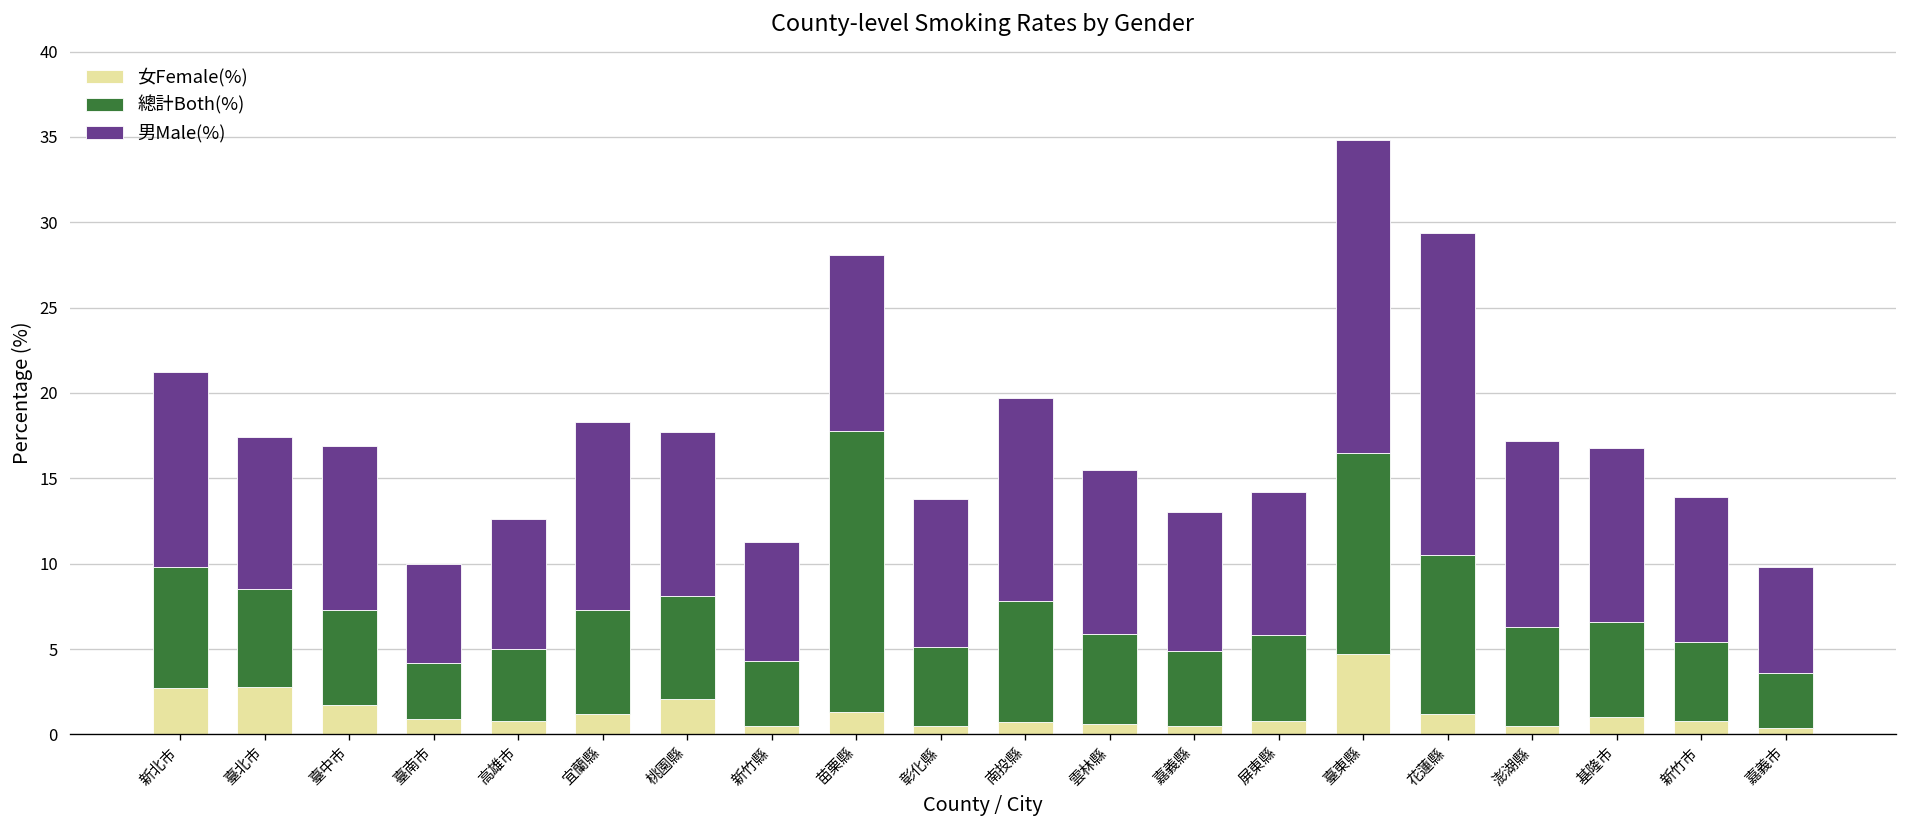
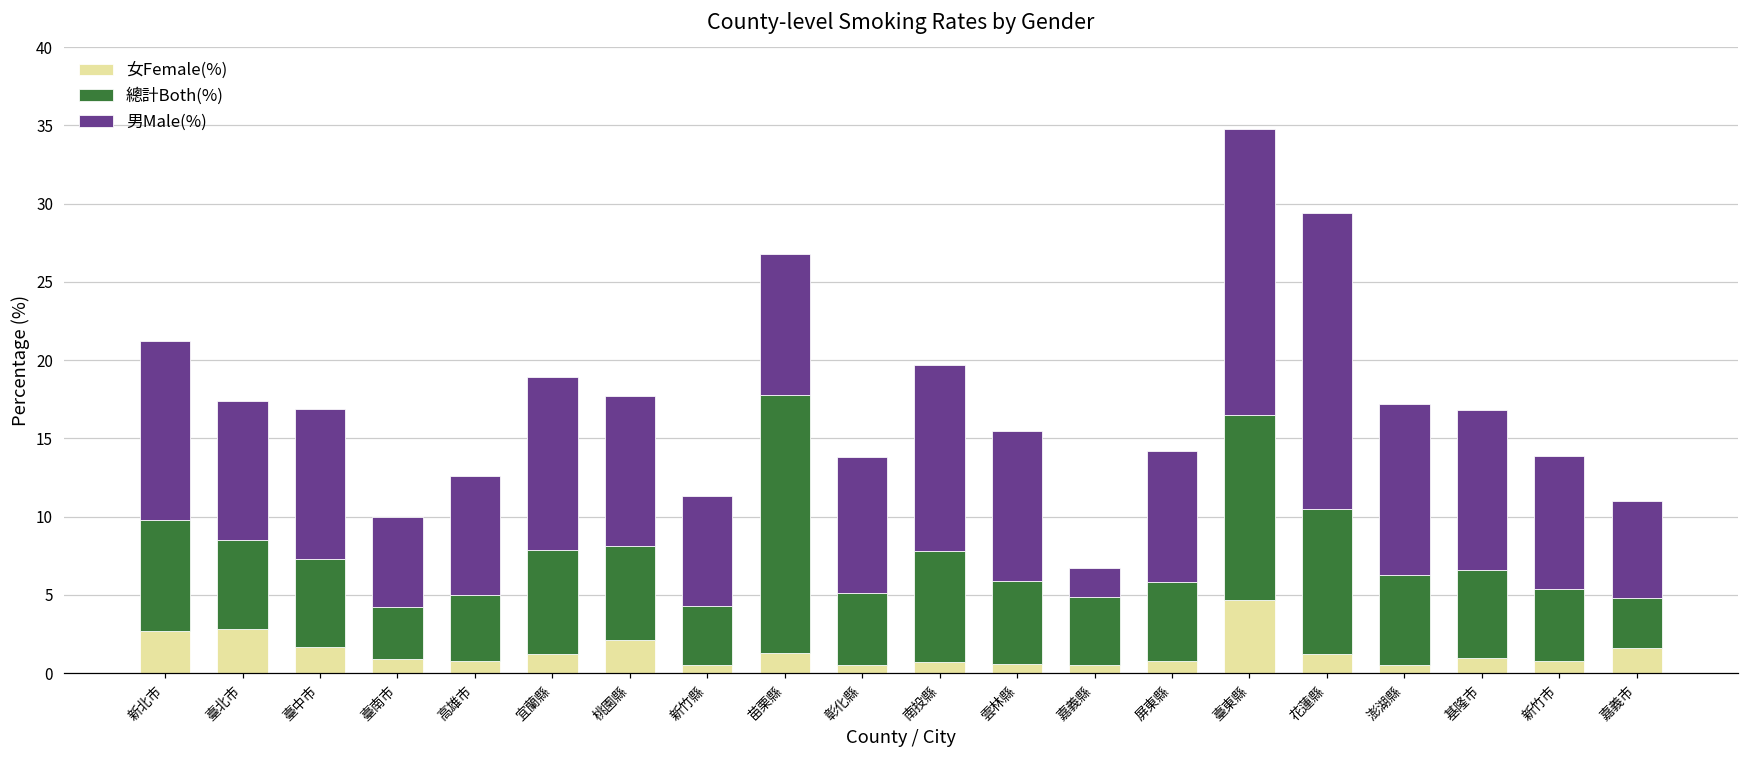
  {
    "女Female(%)": {
      "新北市": 2.7,
      "臺北市": 2.8,
      "臺中市": 1.7,
      "臺南市": 0.9,
      "高雄市": 0.8,
      "宜蘭縣": 1.2,
      "桃園縣": 2.1,
      "新竹縣": 0.5,
      "苗栗縣": 1.3,
      "彰化縣": 0.5,
      "南投縣": 0.7,
      "雲林縣": 0.6,
      "嘉義縣": 0.5,
      "屏東縣": 0.8,
      "臺東縣": 4.7,
      "花蓮縣": 1.2,
      "澎湖縣": 0.5,
      "基隆市": 1.0,
      "新竹市": 0.8,
-     "嘉義市": 0.4
+     "嘉義市": 1.6
    },
    "總計Both(%)": {
      "新北市": 7.1,
      "臺北市": 5.7,
      "臺中市": 5.6,
      "臺南市": 3.3,
      "高雄市": 4.2,
-     "宜蘭縣": 6.1,
+     "宜蘭縣": 6.7,
      "桃園縣": 6.0,
      "新竹縣": 3.8,
      "苗栗縣": 16.5,
      "彰化縣": 4.6,
      "南投縣": 7.1,
      "雲林縣": 5.3,
      "嘉義縣": 4.4,
      "屏東縣": 5.0,
      "臺東縣": 11.8,
      "花蓮縣": 9.3,
      "澎湖縣": 5.8,
      "基隆市": 5.6,
      "新竹市": 4.6,
      "嘉義市": 3.2
    },
    "男Male(%)": {
      "新北市": 11.4,
      "臺北市": 8.9,
      "臺中市": 9.6,
      "臺南市": 5.8,
      "高雄市": 7.6,
      "宜蘭縣": 11.0,
      "桃園縣": 9.6,
      "新竹縣": 7.0,
-     "苗栗縣": 10.3,
+     "苗栗縣": 9.0,
      "彰化縣": 8.7,
      "南投縣": 11.9,
      "雲林縣": 9.6,
-     "嘉義縣": 8.1,
+     "嘉義縣": 1.8,
      "屏東縣": 8.4,
      "臺東縣": 18.3,
      "花蓮縣": 18.9,
      "澎湖縣": 10.9,
      "基隆市": 10.2,
      "新竹市": 8.5,
      "嘉義市": 6.2
    }
  }
